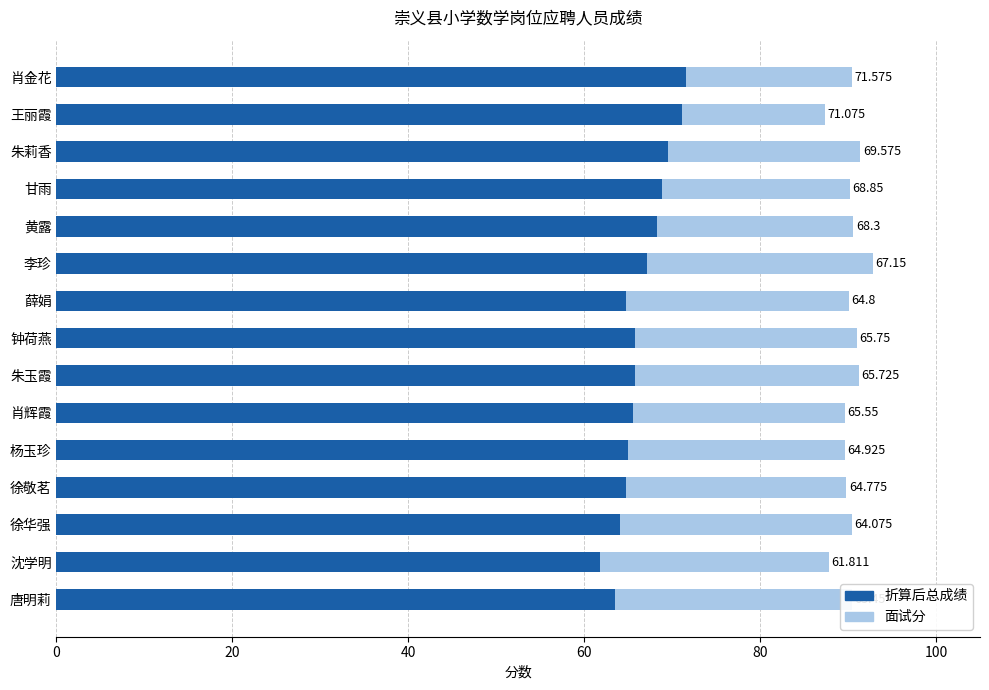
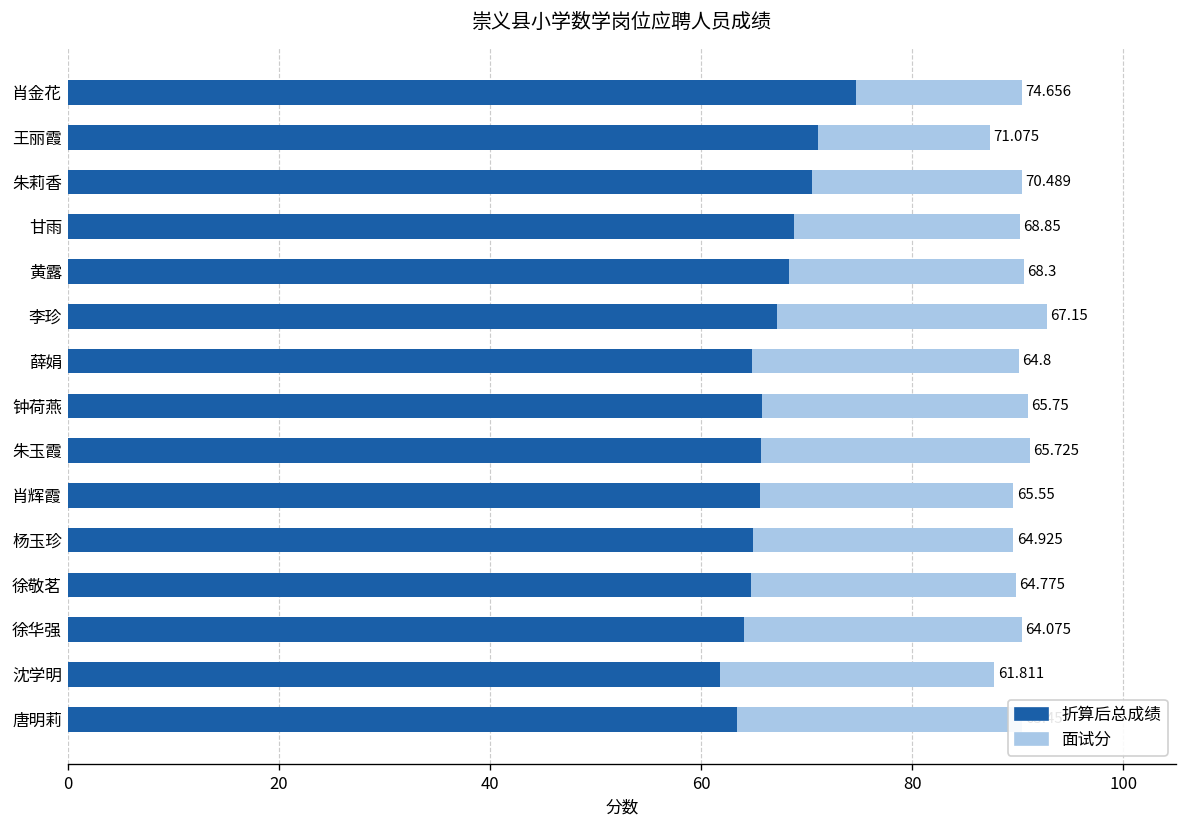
  {
    "面试分": {
-     "朱莉香": 91
+     "朱莉香": 90
    },
    "折算后总成绩": {
-     "肖金花": 71.575,
-     "朱莉香": 69.575
+     "肖金花": 74.656,
+     "朱莉香": 70.489
    }
  }
